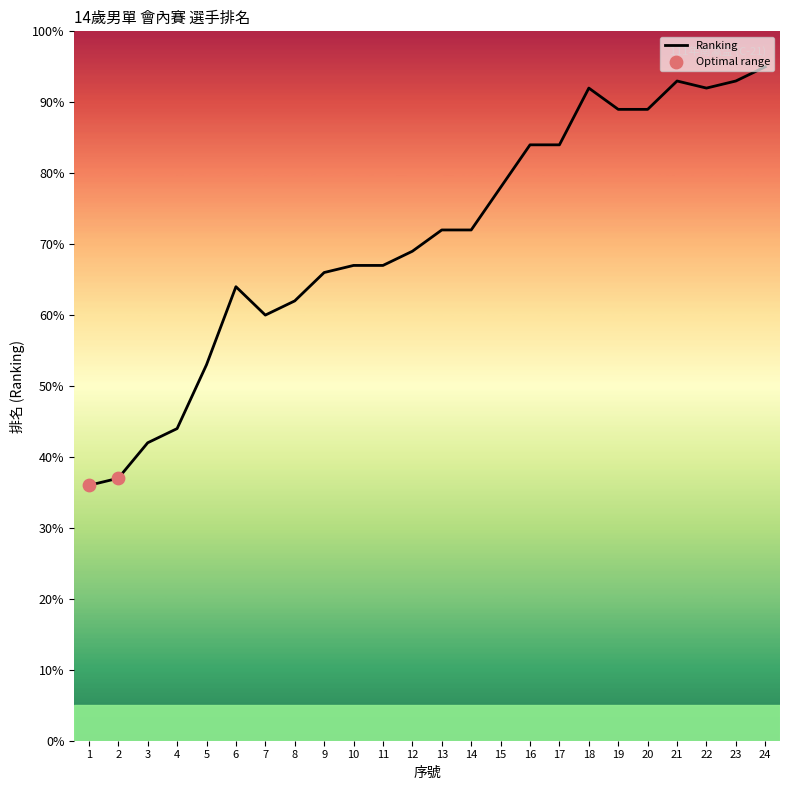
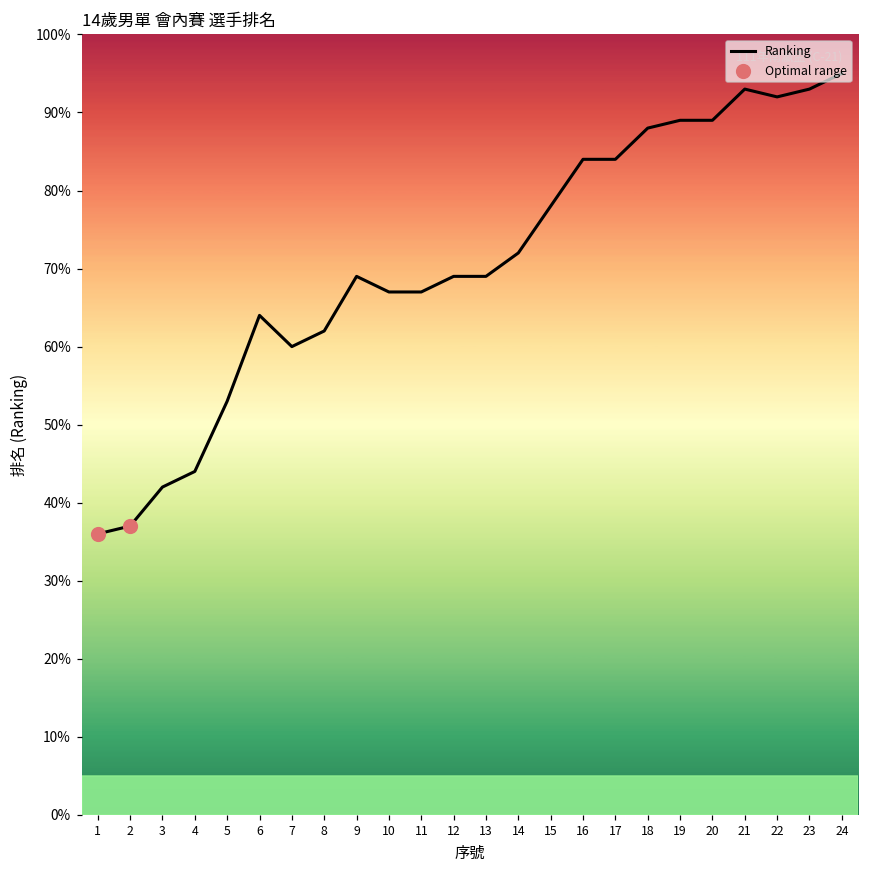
  {
    "Ranking": {
      "3": "42%",
      "4": "44%",
      "5": "53%",
      "6": "64%",
      "7": "60%",
      "8": "62%",
-     "9": "66%",
+     "9": "69%",
      "10": "67%",
      "11": "67%",
      "12": "69%",
-     "13": "72%",
+     "13": "69%",
      "14": "72%",
      "15": "78%",
      "16": "84%",
      "17": "84%",
-     "18": "92%",
+     "18": "88%",
      "19": "89%",
      "20": "89%",
      "21": "93%",
      "22": "92%",
      "23": "93%"
    }
  }
